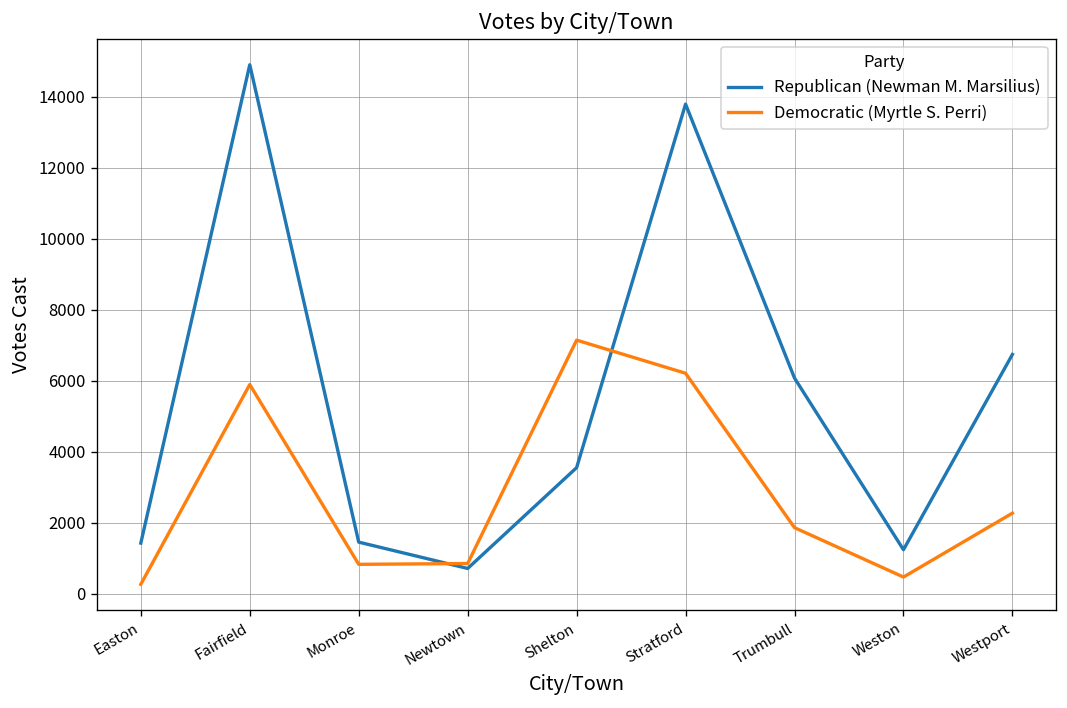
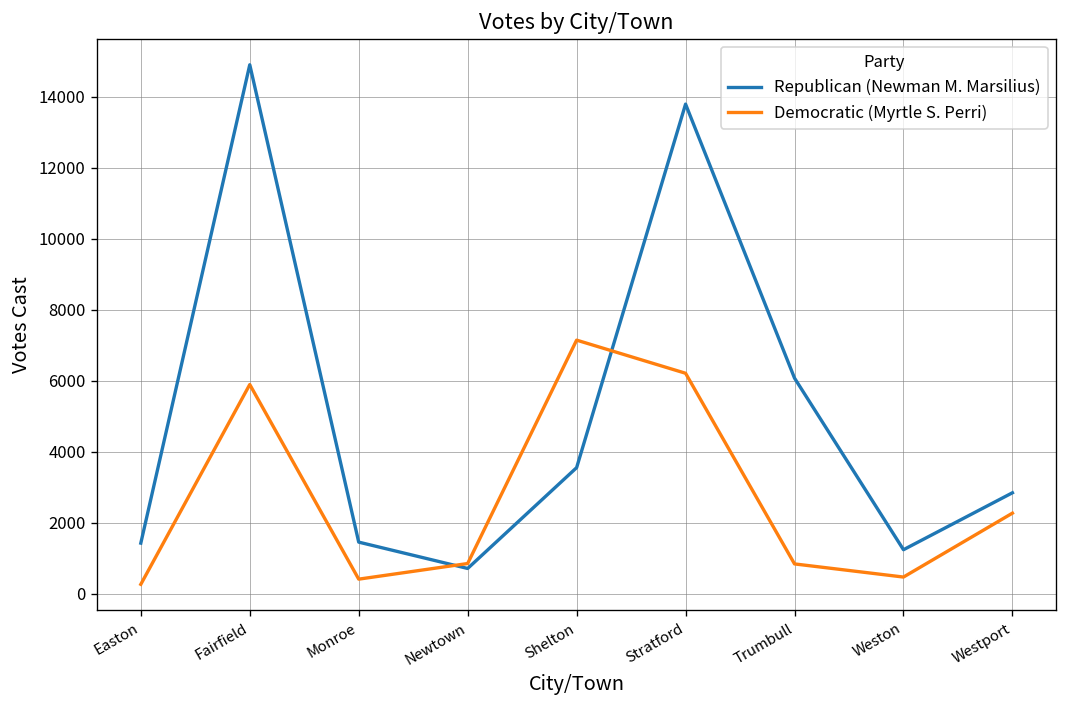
  {
    "Republican (Newman M. Marsilius)": {
      "Easton": 1400,
      "Fairfield": 14900,
      "Monroe": 1500,
      "Newtown": 700,
      "Shelton": 3600,
      "Stratford": 13800,
      "Trumbull": 6100,
      "Weston": 1200,
-     "Westport": 6700
+     "Westport": 2800
    },
    "Democratic (Myrtle S. Perri)": {
      "Easton": 300,
      "Fairfield": 5900,
-     "Monroe": 800,
+     "Monroe": 400,
      "Newtown": 900,
      "Shelton": 7100,
      "Stratford": 6200,
-     "Trumbull": 1900,
+     "Trumbull": 800,
      "Weston": 500,
      "Westport": 2300
    }
  }
